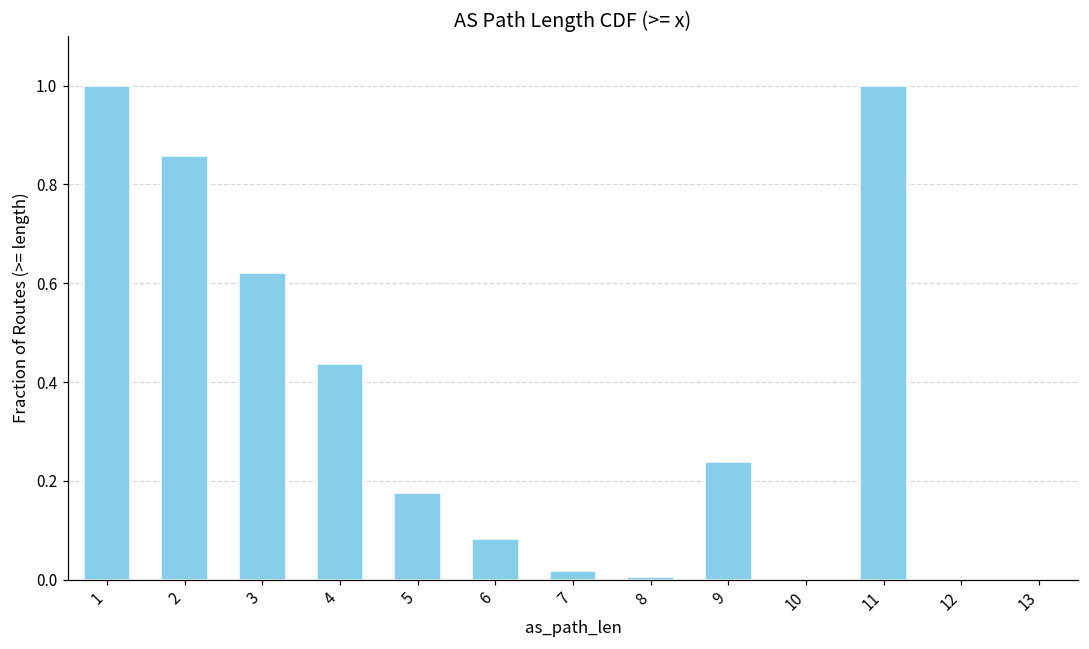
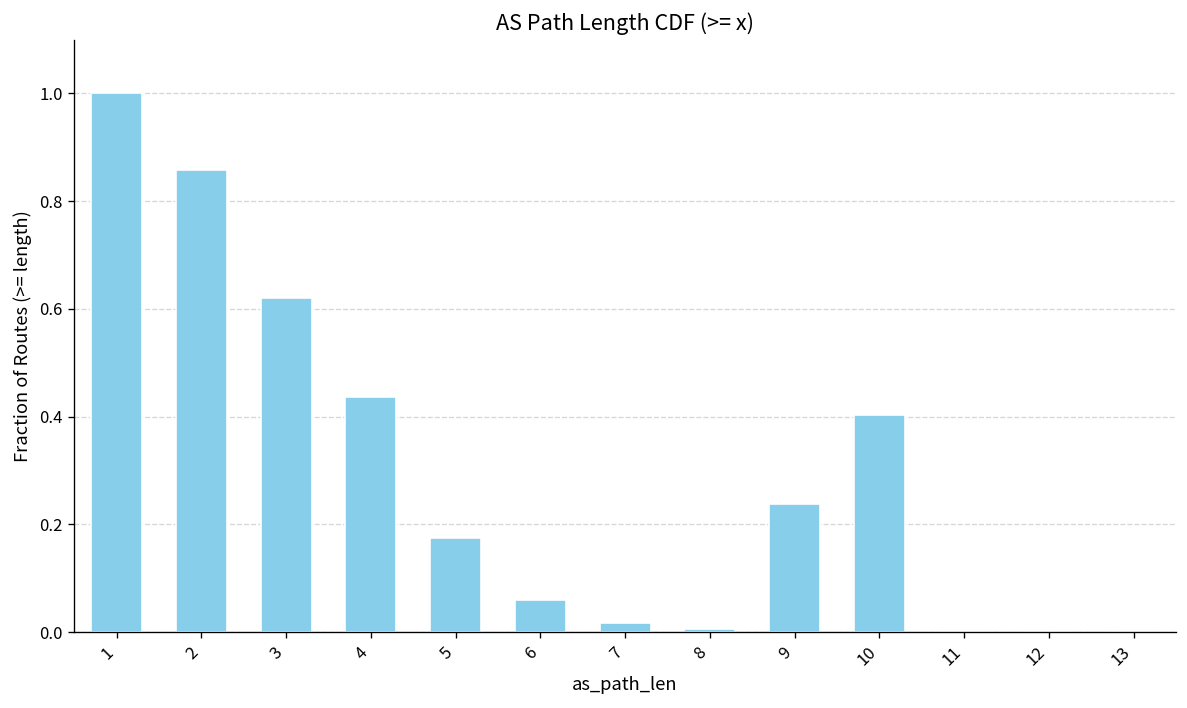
  {
    "1": 1.00,
    "2": 0.86,
    "3": 0.62,
    "4": 0.44,
    "5": 0.17,
-   "6": 0.08,
+   "6": 0.06,
    "7": 0.02,
    "9": 0.24,
-   "10": 0.00,
-   "11": 1
+   "10": 0.40,
+   "11": 0
  }
